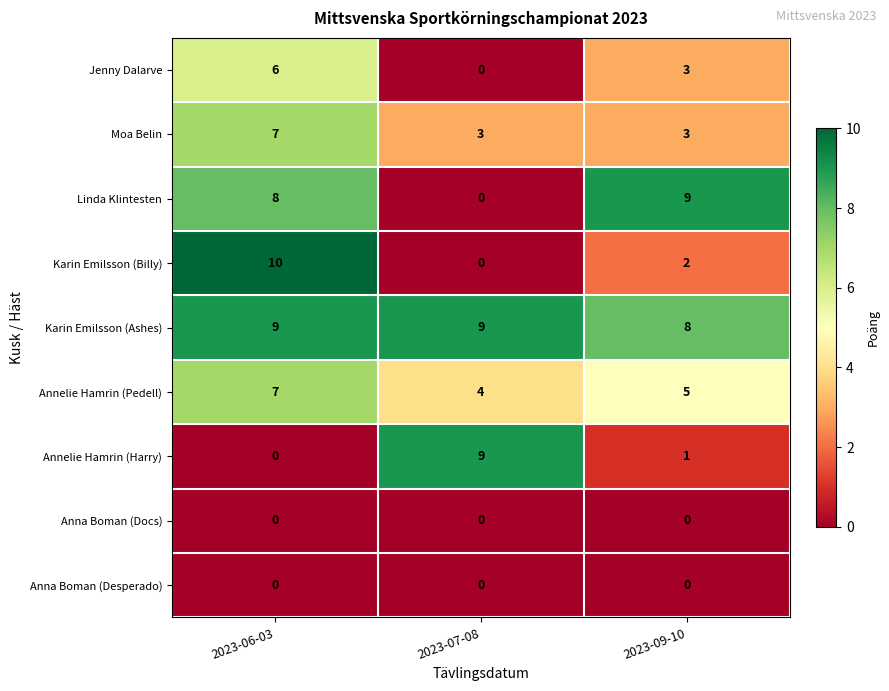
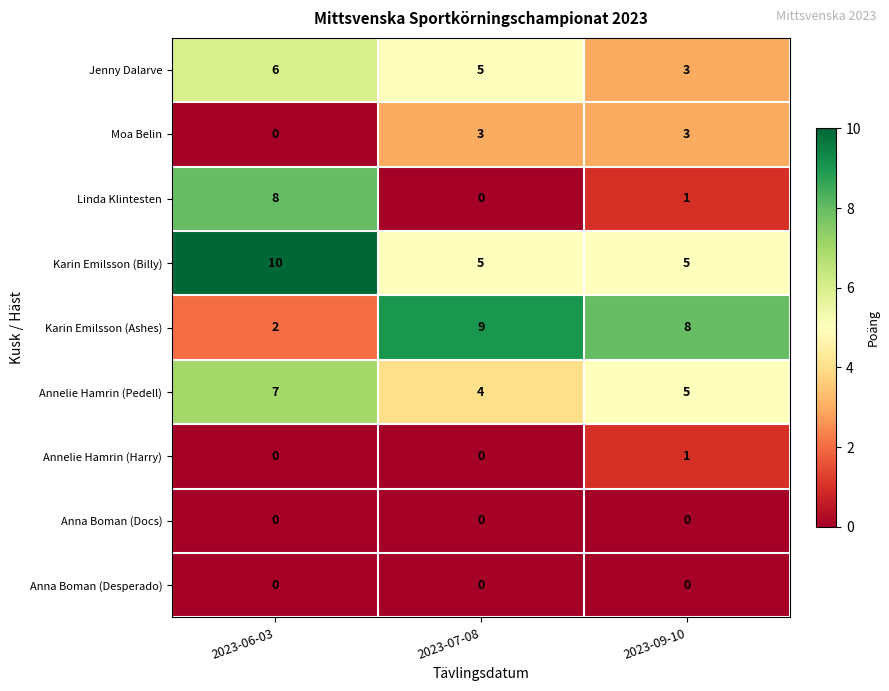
  {
    "Jenny Dalarve": {
      "2023-06-03": 6,
-     "2023-07-08": 0,
+     "2023-07-08": 5,
      "2023-09-10": 3
    },
    "Moa Belin": {
-     "2023-06-03": 7,
+     "2023-06-03": 0,
      "2023-07-08": 3,
      "2023-09-10": 3
    },
    "Linda Klintesten": {
      "2023-06-03": 8,
      "2023-07-08": 0,
-     "2023-09-10": 9
+     "2023-09-10": 1
    },
    "Karin Emilsson (Billy)": {
      "2023-06-03": 10,
-     "2023-07-08": 0,
-     "2023-09-10": 2
+     "2023-07-08": 5,
+     "2023-09-10": 5
    },
    "Karin Emilsson (Ashes)": {
-     "2023-06-03": 9,
+     "2023-06-03": 2,
      "2023-07-08": 9,
      "2023-09-10": 8
    },
    "Annelie Hamrin (Pedell)": {
      "2023-06-03": 7,
      "2023-07-08": 4,
      "2023-09-10": 5
    },
    "Annelie Hamrin (Harry)": {
      "2023-06-03": 0,
-     "2023-07-08": 9,
+     "2023-07-08": 0,
      "2023-09-10": 1
    },
    "Anna Boman (Docs)": {
      "2023-06-03": 0,
      "2023-07-08": 0,
      "2023-09-10": 0
    },
    "Anna Boman (Desperado)": {
      "2023-06-03": 0,
      "2023-07-08": 0,
      "2023-09-10": 0
    }
  }
